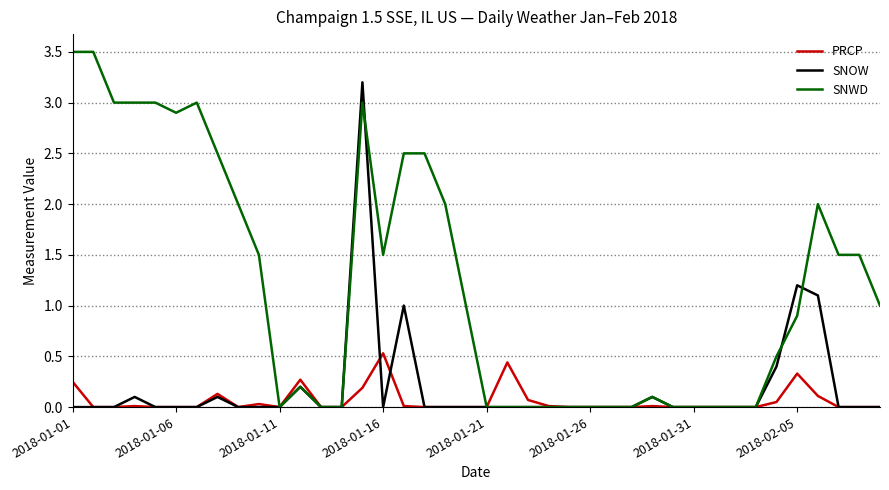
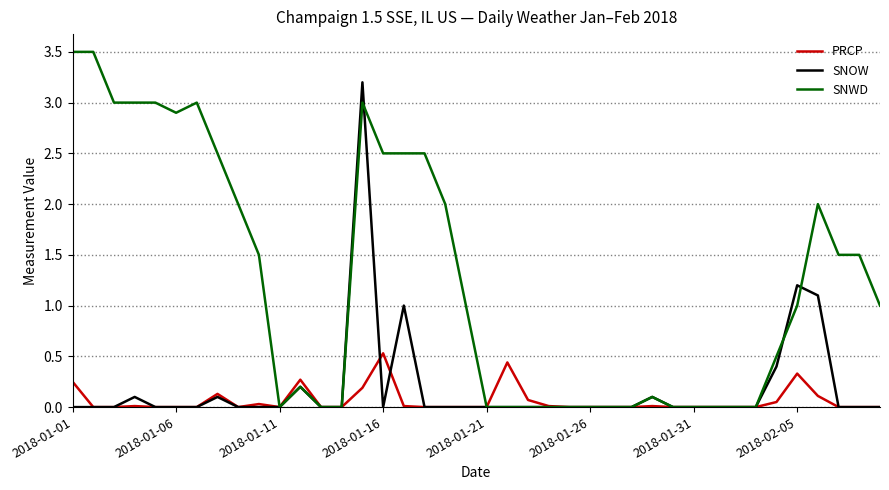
  {
    "PRCP": {
      "2018-01-01": 0.25,
      "2018-01-16": 0.53,
      "2018-02-05": 0.33
    },
    "SNOW": {
      "2018-01-01": 0.0,
      "2018-01-16": 0.0,
      "2018-02-05": 1.2
    },
    "SNWD": {
      "2018-01-01": 3.5,
      "2018-01-06": 2.9,
-     "2018-01-16": 1.5,
-     "2018-02-05": 0.9
+     "2018-01-16": 2.5,
+     "2018-02-05": 1.0
    }
  }
